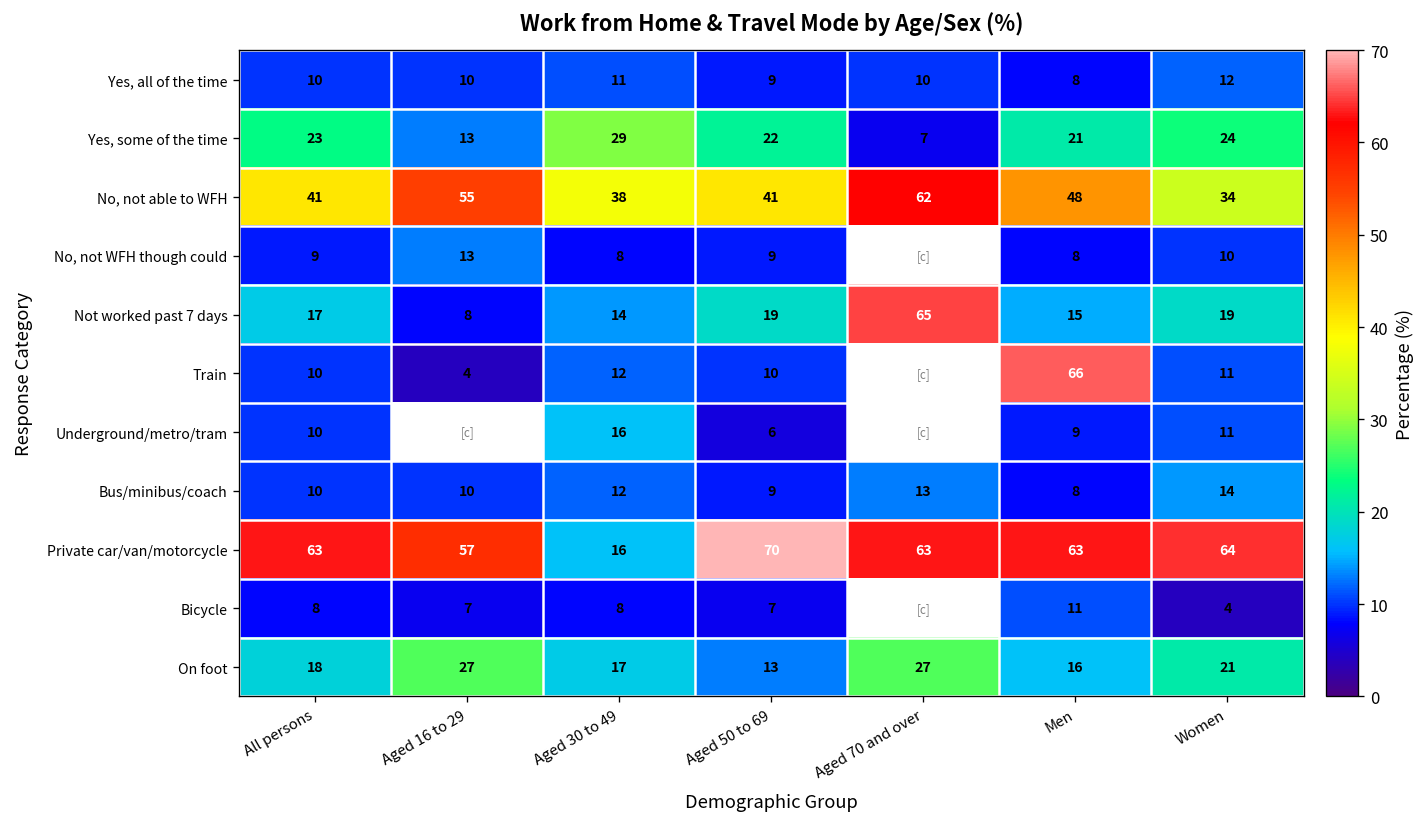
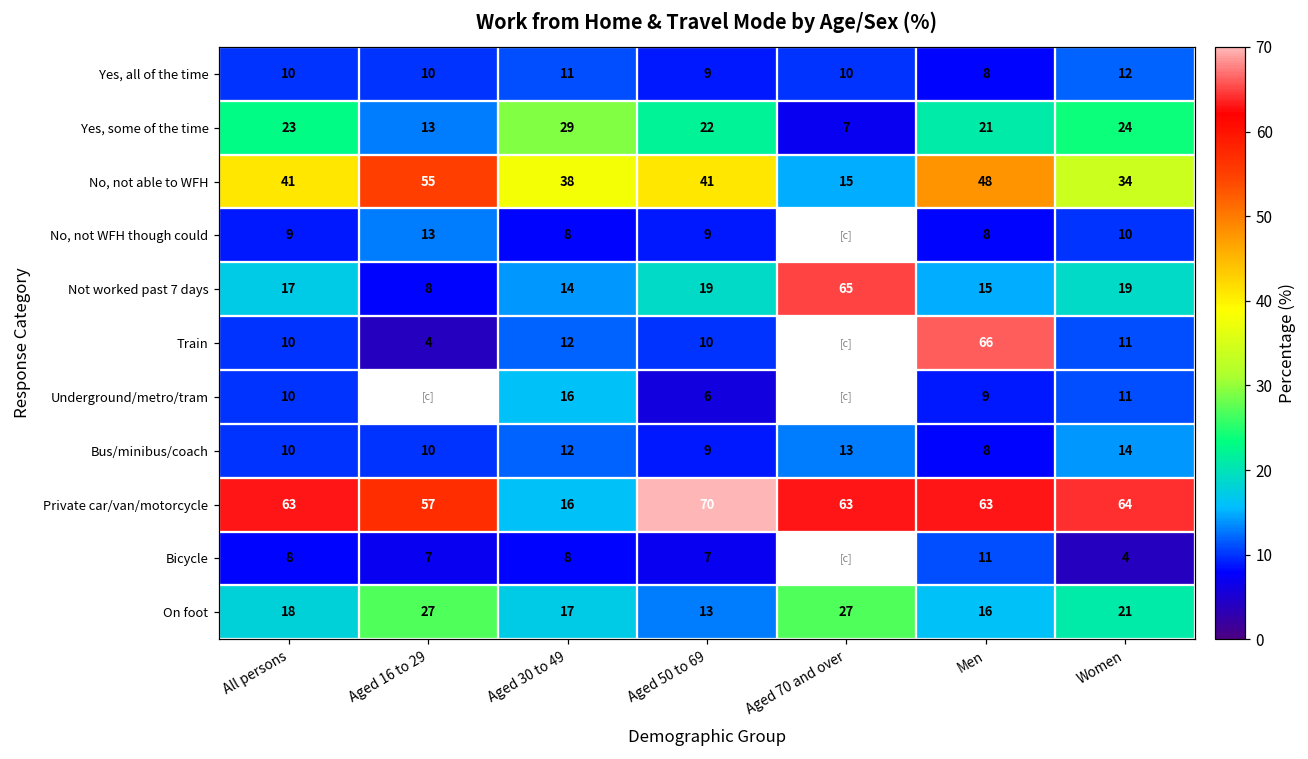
  {
    "Yes, all of the time": {
      "All persons": 10,
      "Aged 16 to 29": 10,
      "Aged 30 to 49": 11,
      "Aged 50 to 69": 9,
      "Aged 70 and over": 10,
      "Men": 8,
      "Women": 12
    },
    "Yes, some of the time": {
      "All persons": 23,
      "Aged 16 to 29": 13,
      "Aged 30 to 49": 29,
      "Aged 50 to 69": 22,
      "Aged 70 and over": 7,
      "Men": 21,
      "Women": 24
    },
    "No, not able to WFH": {
      "All persons": 41,
      "Aged 16 to 29": 55,
      "Aged 30 to 49": 38,
      "Aged 50 to 69": 41,
-     "Aged 70 and over": 62,
+     "Aged 70 and over": 15,
      "Men": 48,
      "Women": 34
    },
    "No, not WFH though could": {
      "All persons": 9,
      "Aged 16 to 29": 13,
      "Aged 30 to 49": 8,
      "Aged 50 to 69": 9,
      "Men": 8,
      "Women": 10
    },
    "Not worked past 7 days": {
      "All persons": 17,
      "Aged 16 to 29": 8,
      "Aged 30 to 49": 14,
      "Aged 50 to 69": 19,
      "Aged 70 and over": 65,
      "Men": 15,
      "Women": 19
    },
    "Train": {
      "All persons": 10,
      "Aged 16 to 29": 4,
      "Aged 30 to 49": 12,
      "Aged 50 to 69": 10,
      "Men": 66,
      "Women": 11
    },
    "Underground/metro/tram": {
      "All persons": 10,
      "Aged 30 to 49": 16,
      "Aged 50 to 69": 6,
      "Men": 9,
      "Women": 11
    },
    "Bus/minibus/coach": {
      "All persons": 10,
      "Aged 16 to 29": 10,
      "Aged 30 to 49": 12,
      "Aged 50 to 69": 9,
      "Aged 70 and over": 13,
      "Men": 8,
      "Women": 14
    },
    "Private car/van/motorcycle": {
      "All persons": 63,
      "Aged 16 to 29": 57,
      "Aged 30 to 49": 16,
      "Aged 50 to 69": 70,
      "Aged 70 and over": 63,
      "Men": 63,
      "Women": 64
    },
    "Bicycle": {
      "All persons": 8,
      "Aged 16 to 29": 7,
      "Aged 30 to 49": 8,
      "Aged 50 to 69": 7,
      "Men": 11,
      "Women": 4
    },
    "On foot": {
      "All persons": 18,
      "Aged 16 to 29": 27,
      "Aged 30 to 49": 17,
      "Aged 50 to 69": 13,
      "Aged 70 and over": 27,
      "Men": 16,
      "Women": 21
    }
  }
